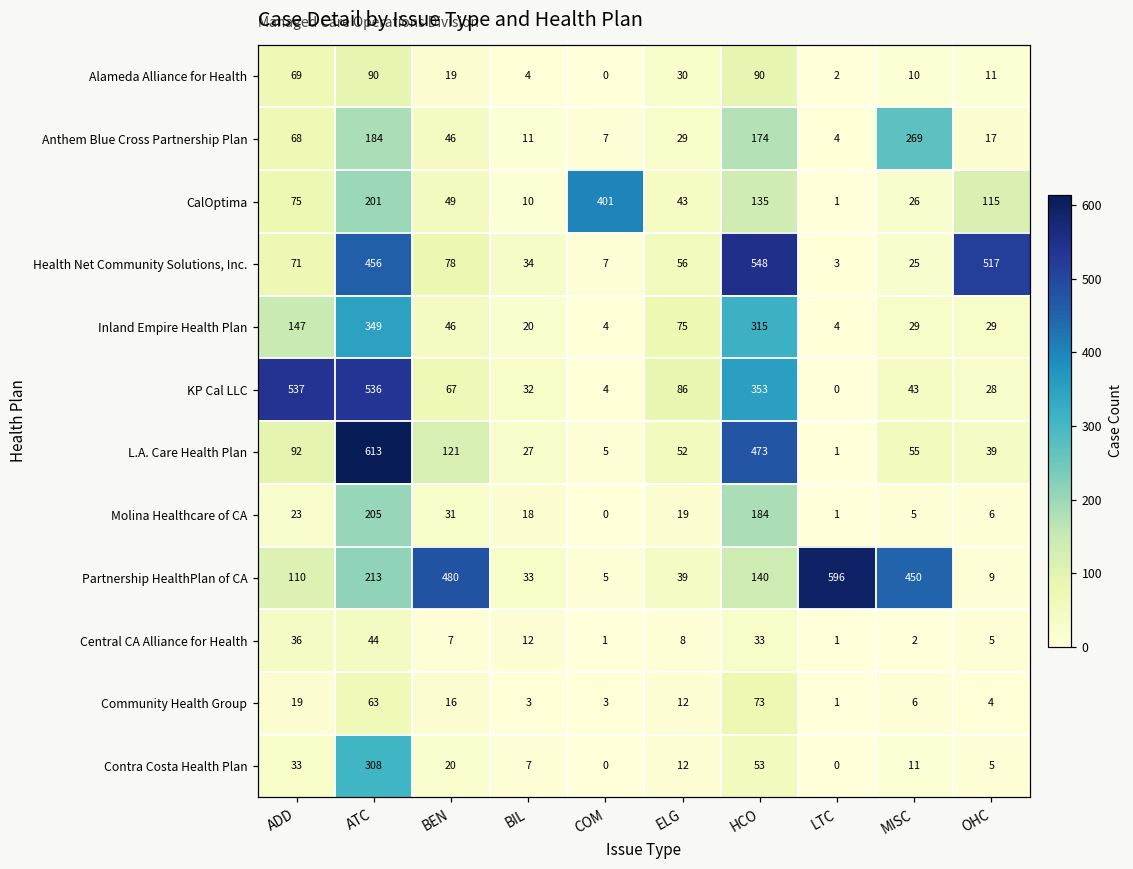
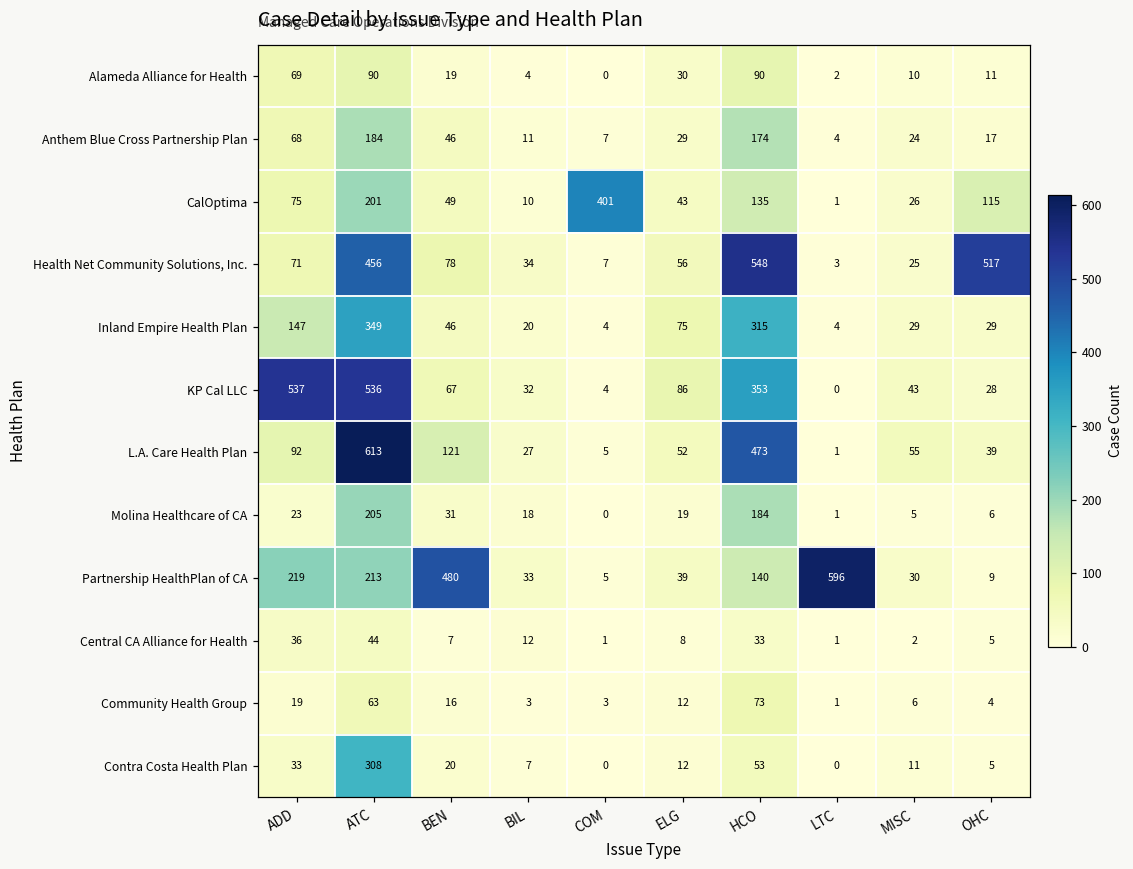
  {
    "Alameda Alliance for Health": {
      "ADD": 69,
      "ATC": 90,
      "BEN": 19,
      "BIL": 4,
      "COM": 0,
      "ELG": 30,
      "HCO": 90,
      "LTC": 2,
      "MISC": 10,
      "OHC": 11
    },
    "Anthem Blue Cross Partnership Plan": {
      "ADD": 68,
      "ATC": 184,
      "BEN": 46,
      "BIL": 11,
      "COM": 7,
      "ELG": 29,
      "HCO": 174,
      "LTC": 4,
-     "MISC": 269,
+     "MISC": 24,
      "OHC": 17
    },
    "CalOptima": {
      "ADD": 75,
      "ATC": 201,
      "BEN": 49,
      "BIL": 10,
      "COM": 401,
      "ELG": 43,
      "HCO": 135,
      "LTC": 1,
      "MISC": 26,
      "OHC": 115
    },
    "Health Net Community Solutions, Inc.": {
      "ADD": 71,
      "ATC": 456,
      "BEN": 78,
      "BIL": 34,
      "COM": 7,
      "ELG": 56,
      "HCO": 548,
      "LTC": 3,
      "MISC": 25,
      "OHC": 517
    },
    "Inland Empire Health Plan": {
      "ADD": 147,
      "ATC": 349,
      "BEN": 46,
      "BIL": 20,
      "COM": 4,
      "ELG": 75,
      "HCO": 315,
      "LTC": 4,
      "MISC": 29,
      "OHC": 29
    },
    "KP Cal LLC": {
      "ADD": 537,
      "ATC": 536,
      "BEN": 67,
      "BIL": 32,
      "COM": 4,
      "ELG": 86,
      "HCO": 353,
      "LTC": 0,
      "MISC": 43,
      "OHC": 28
    },
    "L.A. Care Health Plan": {
      "ADD": 92,
      "ATC": 613,
      "BEN": 121,
      "BIL": 27,
      "COM": 5,
      "ELG": 52,
      "HCO": 473,
      "LTC": 1,
      "MISC": 55,
      "OHC": 39
    },
    "Molina Healthcare of CA": {
      "ADD": 23,
      "ATC": 205,
      "BEN": 31,
      "BIL": 18,
      "COM": 0,
      "ELG": 19,
      "HCO": 184,
      "LTC": 1,
      "MISC": 5,
      "OHC": 6
    },
    "Partnership HealthPlan of CA": {
-     "ADD": 110,
+     "ADD": 219,
      "ATC": 213,
      "BEN": 480,
      "BIL": 33,
      "COM": 5,
      "ELG": 39,
      "HCO": 140,
      "LTC": 596,
-     "MISC": 450,
+     "MISC": 30,
      "OHC": 9
    },
    "Central CA Alliance for Health": {
      "ADD": 36,
      "ATC": 44,
      "BEN": 7,
      "BIL": 12,
      "COM": 1,
      "ELG": 8,
      "HCO": 33,
      "LTC": 1,
      "MISC": 2,
      "OHC": 5
    },
    "Community Health Group": {
      "ADD": 19,
      "ATC": 63,
      "BEN": 16,
      "BIL": 3,
      "COM": 3,
      "ELG": 12,
      "HCO": 73,
      "LTC": 1,
      "MISC": 6,
      "OHC": 4
    },
    "Contra Costa Health Plan": {
      "ADD": 33,
      "ATC": 308,
      "BEN": 20,
      "BIL": 7,
      "COM": 0,
      "ELG": 12,
      "HCO": 53,
      "LTC": 0,
      "MISC": 11,
      "OHC": 5
    }
  }
